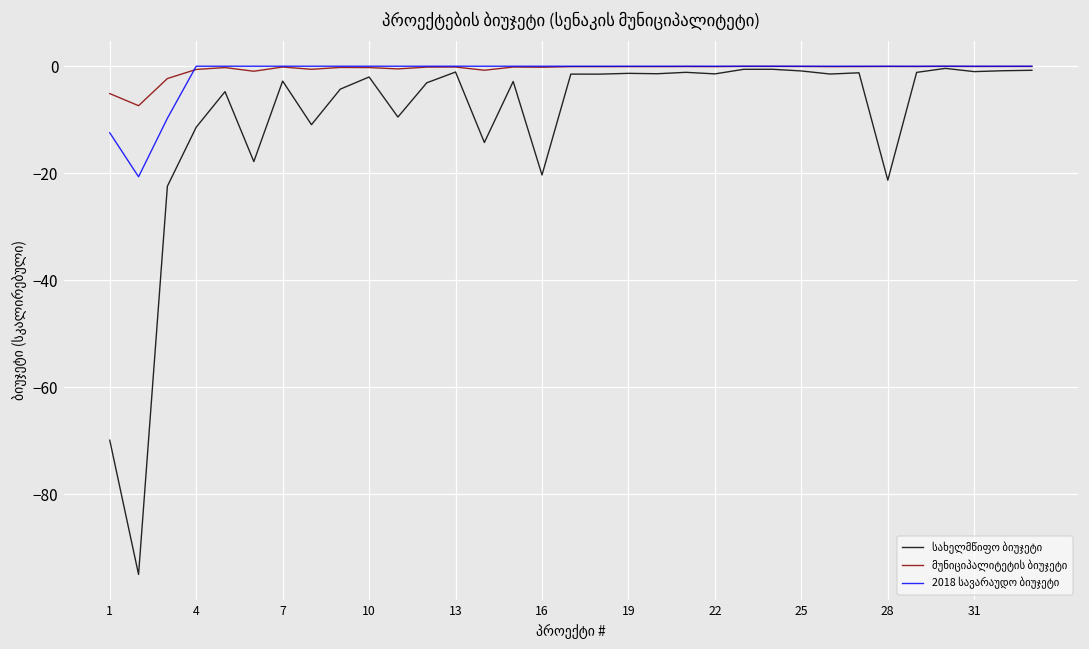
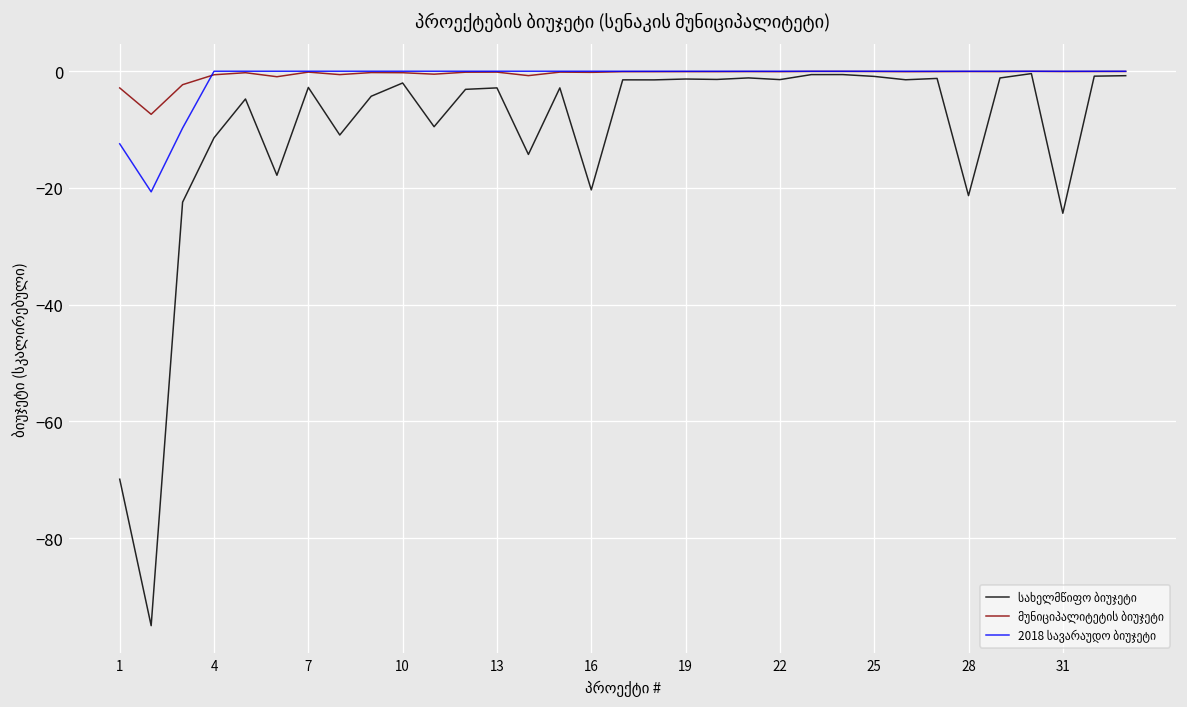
  {
    "სახელმწიფო ბიუჯეტი": {
      "1": -70,
      "4": -11,
      "7": -3,
      "10": -2,
-     "13": -1,
+     "13": -3,
      "16": -20,
      "19": -1,
      "22": -1,
      "25": -1,
      "28": -21,
-     "31": -1
+     "31": -24
    },
    "მუნიციპალიტეტის ბიუჯეტი": {
-     "1": -5,
+     "1": -3,
      "4": -1
    },
    "2018 სავარაუდო ბიუჯეტი": {
      "1": -12,
      "4": 0
    }
  }
